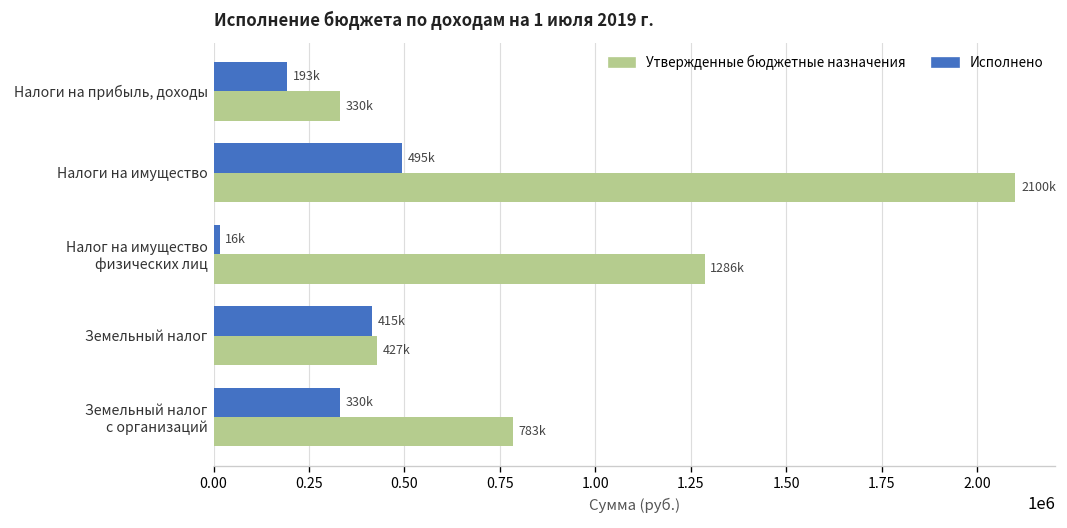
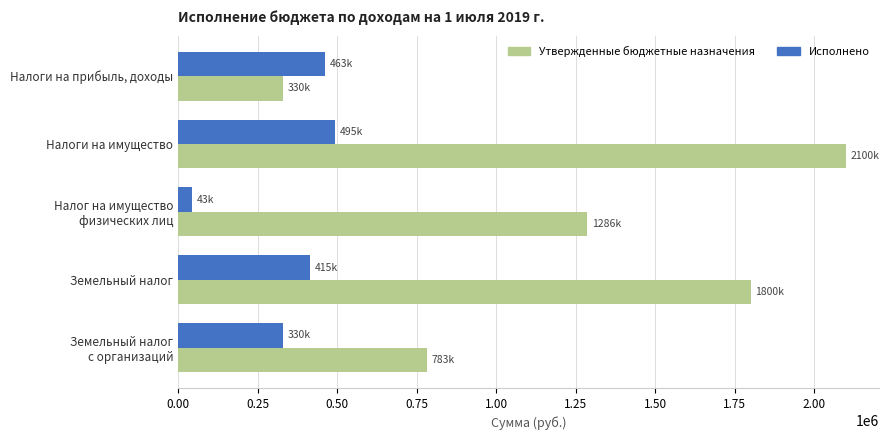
  {
    "Утвержденные бюджетные назначения": {
      "Налоги на прибыль, доходы": "330k",
      "Налоги на имущество": "2100k",
      "Налог на имущество физических лиц": "1286k",
-     "Земельный налог": "427k",
+     "Земельный налог": "1800k",
      "Земельный налог с организаций": "783k"
    },
    "Исполнено": {
-     "Налоги на прибыль, доходы": "193k",
+     "Налоги на прибыль, доходы": "463k",
      "Налоги на имущество": "495k",
-     "Налог на имущество физических лиц": "16k",
+     "Налог на имущество физических лиц": "43k",
      "Земельный налог": "415k",
      "Земельный налог с организаций": "330k"
    }
  }
